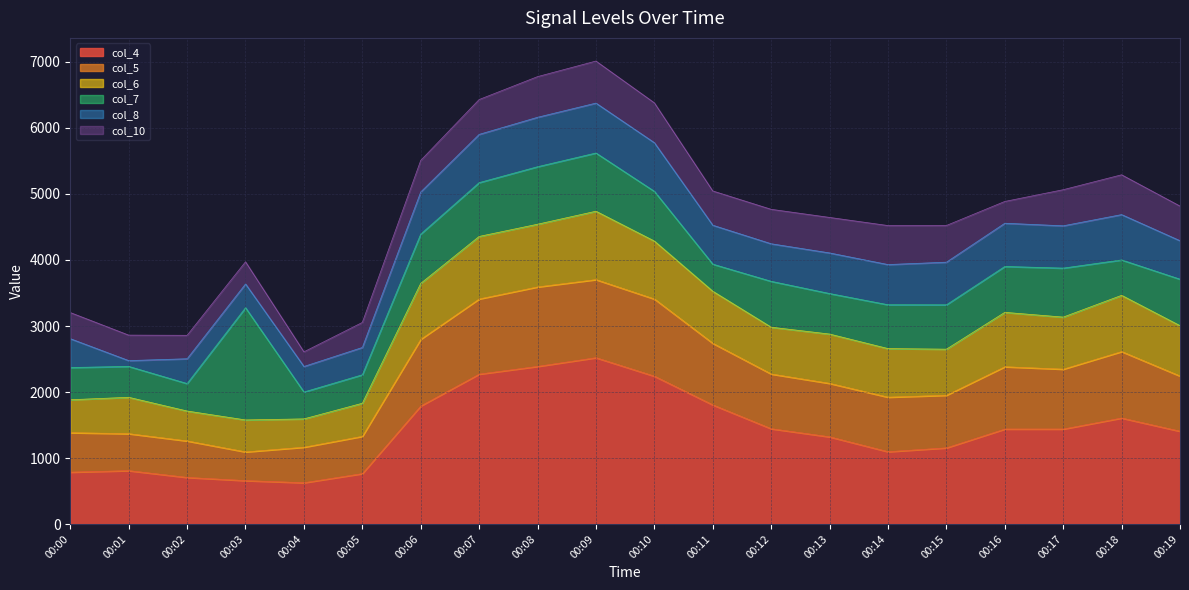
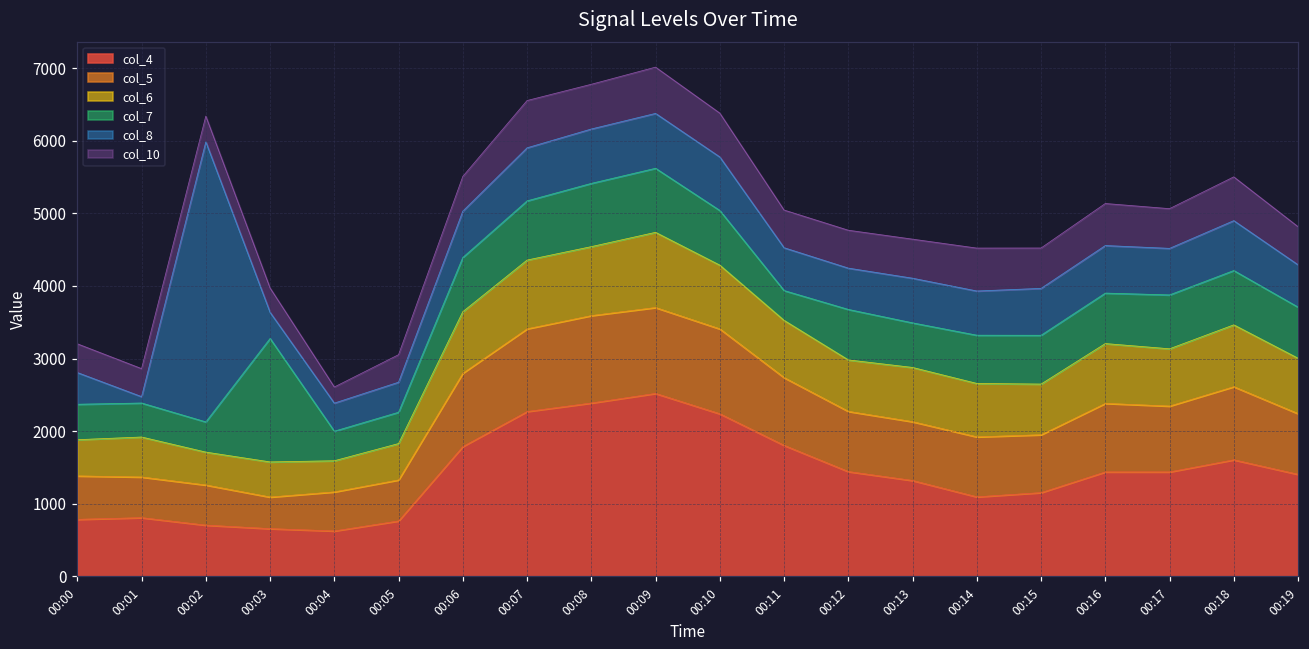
  {
    "col_7": {
      "00:00": 500,
      "00:01": 500,
      "00:02": 400,
      "00:03": 1700,
      "00:04": 400,
      "00:05": 400,
      "00:06": 700,
      "00:07": 800,
      "00:08": 900,
      "00:09": 900,
      "00:10": 800,
      "00:11": 400,
      "00:12": 700,
      "00:13": 600,
      "00:14": 700,
      "00:15": 700,
      "00:16": 700,
      "00:17": 700,
-     "00:18": 500,
+     "00:18": 700,
      "00:19": 700
    },
    "col_8": {
      "00:00": 400,
      "00:01": 100,
-     "00:02": 400,
+     "00:02": 3900,
      "00:03": 400,
      "00:04": 400,
      "00:05": 400,
      "00:06": 600,
      "00:07": 700,
      "00:08": 700,
      "00:09": 800,
      "00:10": 700,
      "00:11": 600,
      "00:12": 600,
      "00:13": 600,
      "00:14": 600,
      "00:15": 600,
      "00:16": 700,
      "00:17": 600,
      "00:18": 700,
      "00:19": 600
    },
    "col_10": {
      "00:00": 400,
      "00:01": 400,
      "00:02": 400,
      "00:03": 300,
      "00:04": 200,
      "00:05": 400,
      "00:06": 500,
-     "00:07": 500,
+     "00:07": 700,
      "00:08": 600,
      "00:09": 600,
      "00:10": 600,
      "00:11": 500,
      "00:12": 500,
      "00:13": 500,
      "00:14": 600,
      "00:15": 600,
-     "00:16": 300,
+     "00:16": 600,
      "00:17": 500,
      "00:18": 600,
      "00:19": 500
    }
  }
